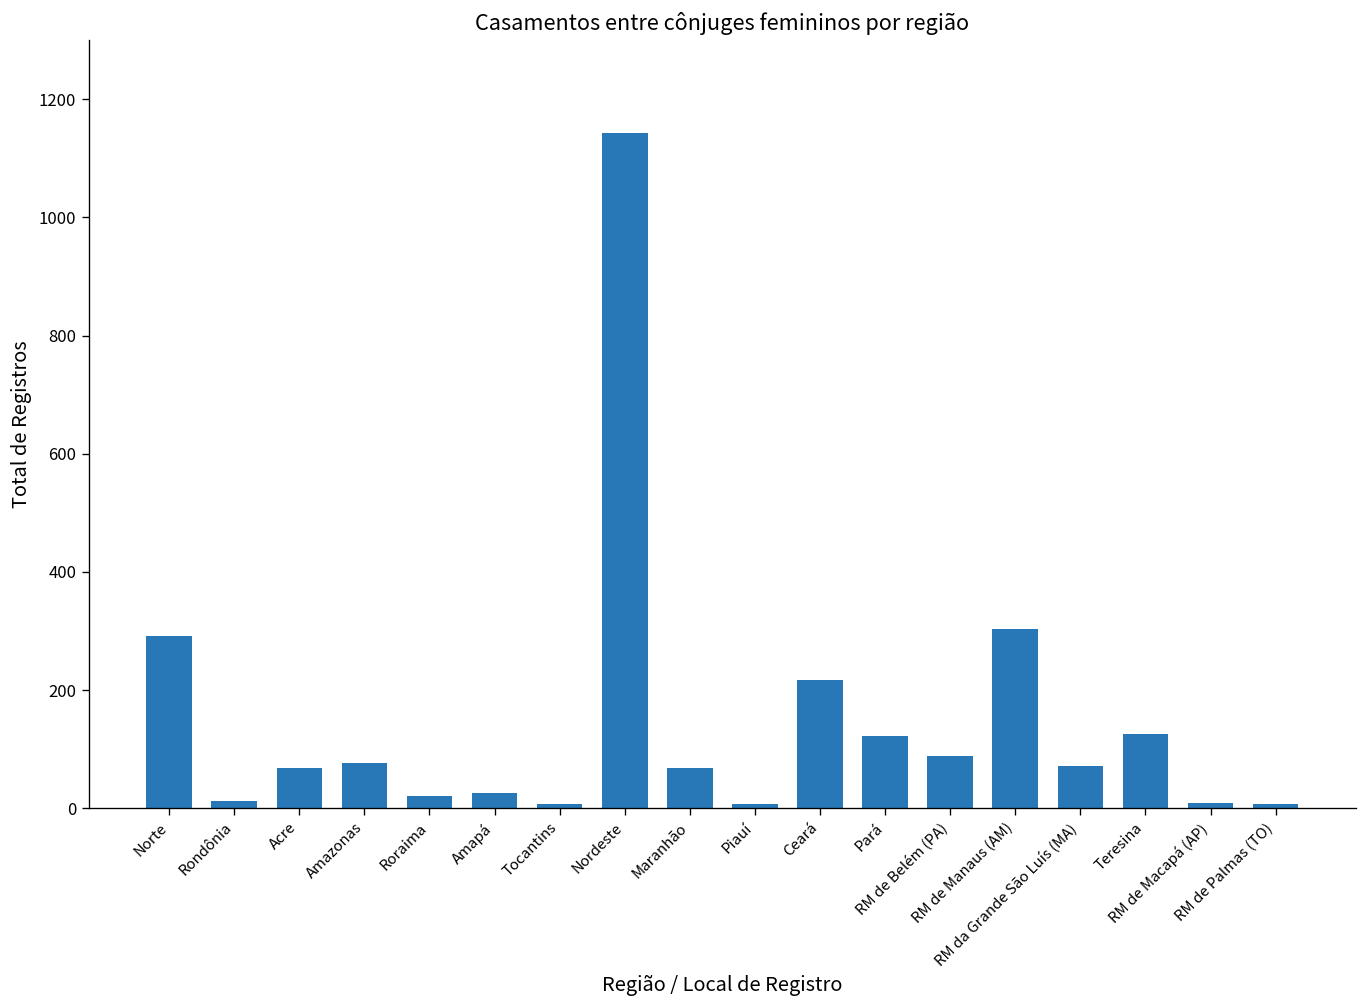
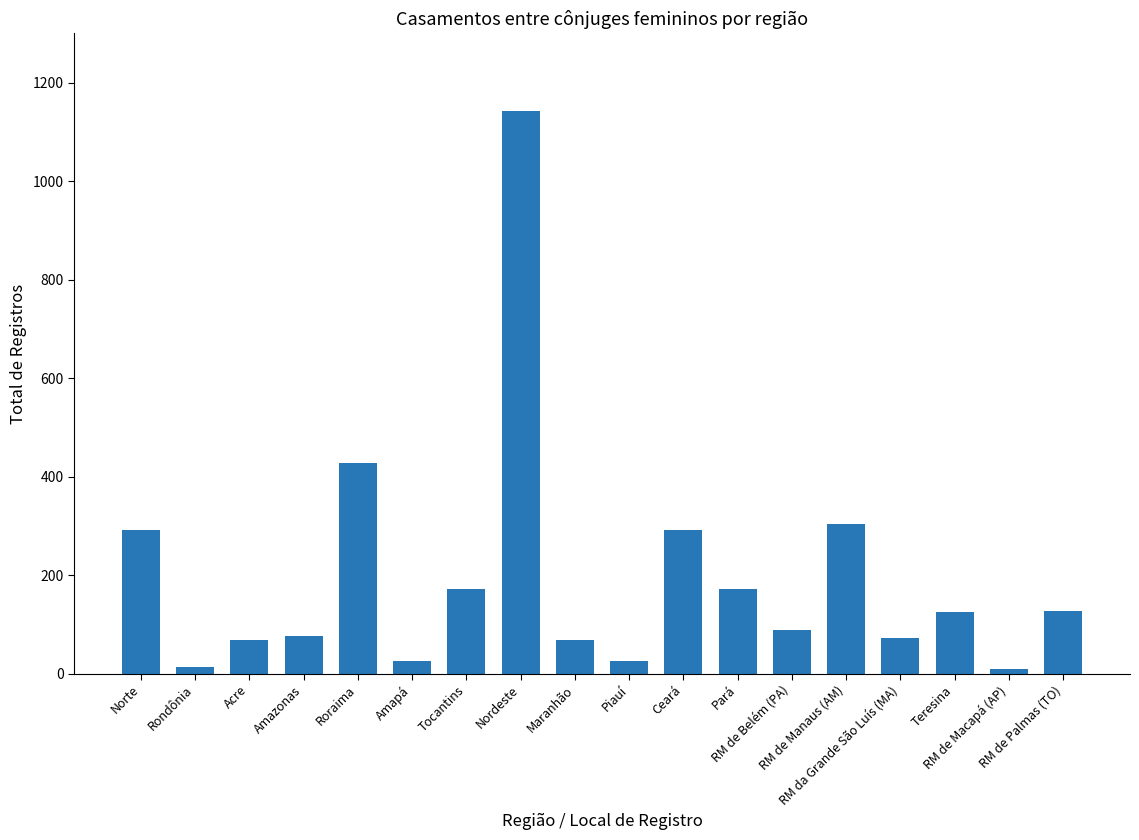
  {
    "Norte": 290,
    "Rondônia": 10,
    "Acre": 70,
    "Amazonas": 80,
-   "Roraima": 20,
+   "Roraima": 430,
    "Amapá": 30,
-   "Tocantins": 10,
+   "Tocantins": 170,
    "Nordeste": 1140,
    "Maranhão": 70,
-   "Piauí": 10,
-   "Ceará": 220,
-   "Pará": 120,
+   "Piauí": 30,
+   "Ceará": 290,
+   "Pará": 170,
    "RM de Belém (PA)": 90,
    "RM de Manaus (AM)": 300,
    "RM da Grande São Luís (MA)": 70,
    "Teresina": 130,
    "RM de Macapá (AP)": 10,
-   "RM de Palmas (TO)": 10
+   "RM de Palmas (TO)": 130
  }
